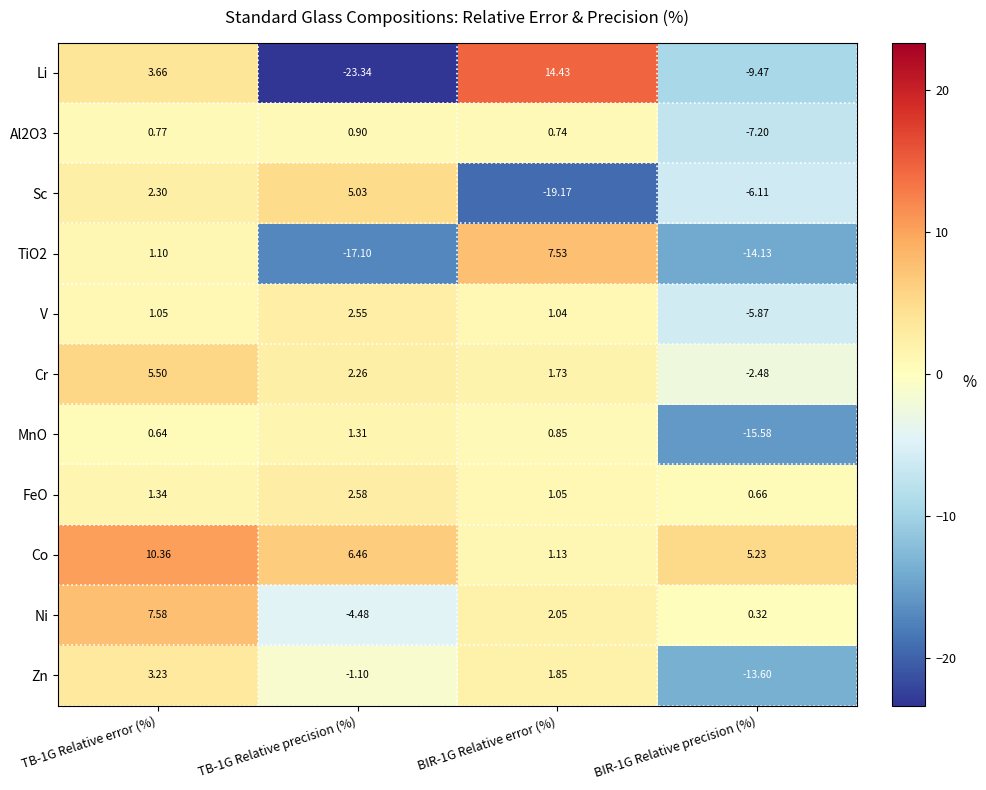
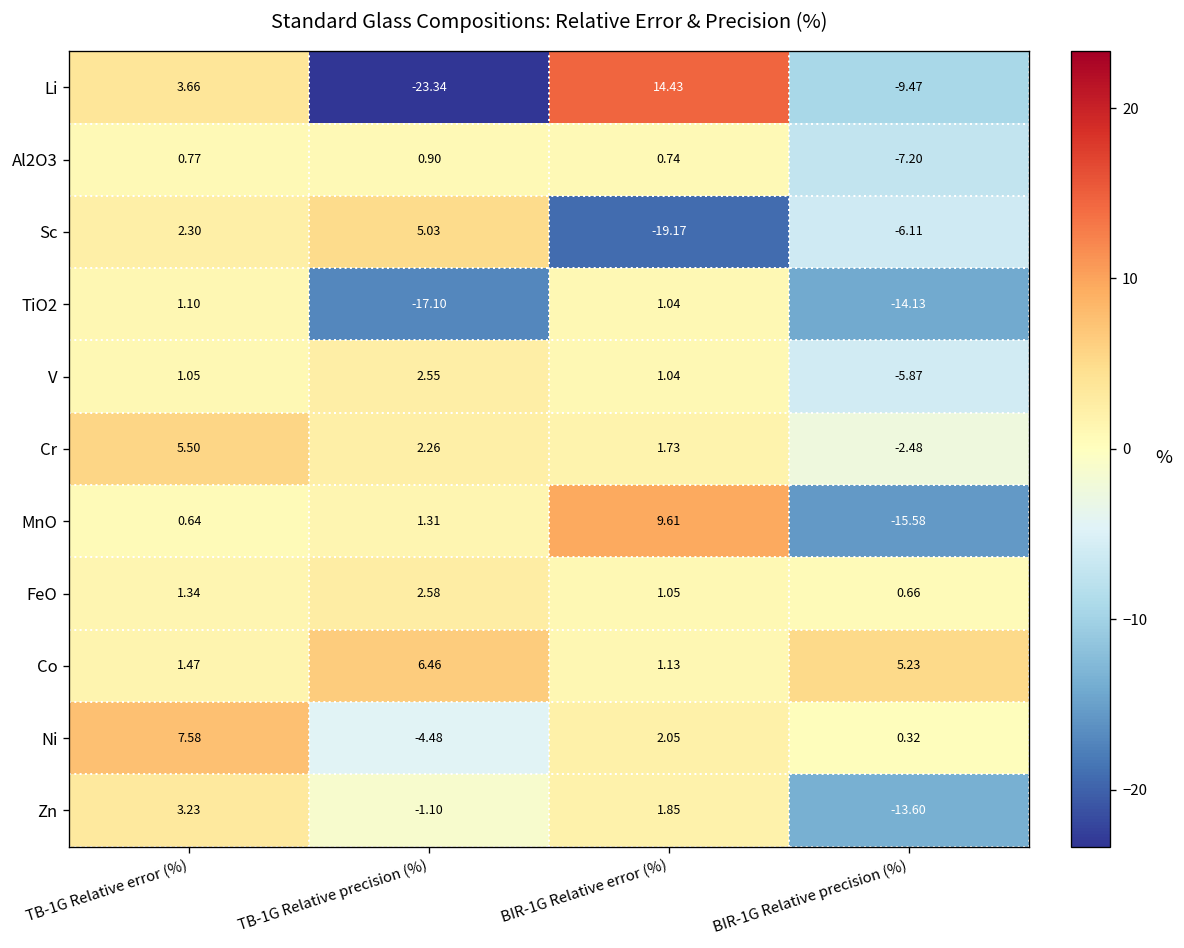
  {
    "Li": {
      "TB-1G Relative error (%)": 3.66,
      "TB-1G Relative precision (%)": -23.34,
      "BIR-1G Relative error (%)": 14.43,
      "BIR-1G Relative precision (%)": -9.47
    },
    "Al2O3": {
      "TB-1G Relative error (%)": 0.77,
      "TB-1G Relative precision (%)": 0.90,
      "BIR-1G Relative error (%)": 0.74,
      "BIR-1G Relative precision (%)": -7.20
    },
    "Sc": {
      "TB-1G Relative error (%)": 2.30,
      "TB-1G Relative precision (%)": 5.03,
      "BIR-1G Relative error (%)": -19.17,
      "BIR-1G Relative precision (%)": -6.11
    },
    "TiO2": {
      "TB-1G Relative error (%)": 1.10,
      "TB-1G Relative precision (%)": -17.10,
-     "BIR-1G Relative error (%)": 7.53,
+     "BIR-1G Relative error (%)": 1.04,
      "BIR-1G Relative precision (%)": -14.13
    },
    "V": {
      "TB-1G Relative error (%)": 1.05,
      "TB-1G Relative precision (%)": 2.55,
      "BIR-1G Relative error (%)": 1.04,
      "BIR-1G Relative precision (%)": -5.87
    },
    "Cr": {
      "TB-1G Relative error (%)": 5.50,
      "TB-1G Relative precision (%)": 2.26,
      "BIR-1G Relative error (%)": 1.73,
      "BIR-1G Relative precision (%)": -2.48
    },
    "MnO": {
      "TB-1G Relative error (%)": 0.64,
      "TB-1G Relative precision (%)": 1.31,
-     "BIR-1G Relative error (%)": 0.85,
+     "BIR-1G Relative error (%)": 9.61,
      "BIR-1G Relative precision (%)": -15.58
    },
    "FeO": {
      "TB-1G Relative error (%)": 1.34,
      "TB-1G Relative precision (%)": 2.58,
      "BIR-1G Relative error (%)": 1.05,
      "BIR-1G Relative precision (%)": 0.66
    },
    "Co": {
-     "TB-1G Relative error (%)": 10.36,
+     "TB-1G Relative error (%)": 1.47,
      "TB-1G Relative precision (%)": 6.46,
      "BIR-1G Relative error (%)": 1.13,
      "BIR-1G Relative precision (%)": 5.23
    },
    "Ni": {
      "TB-1G Relative error (%)": 7.58,
      "TB-1G Relative precision (%)": -4.48,
      "BIR-1G Relative error (%)": 2.05,
      "BIR-1G Relative precision (%)": 0.32
    },
    "Zn": {
      "TB-1G Relative error (%)": 3.23,
      "TB-1G Relative precision (%)": -1.10,
      "BIR-1G Relative error (%)": 1.85,
      "BIR-1G Relative precision (%)": -13.60
    }
  }
